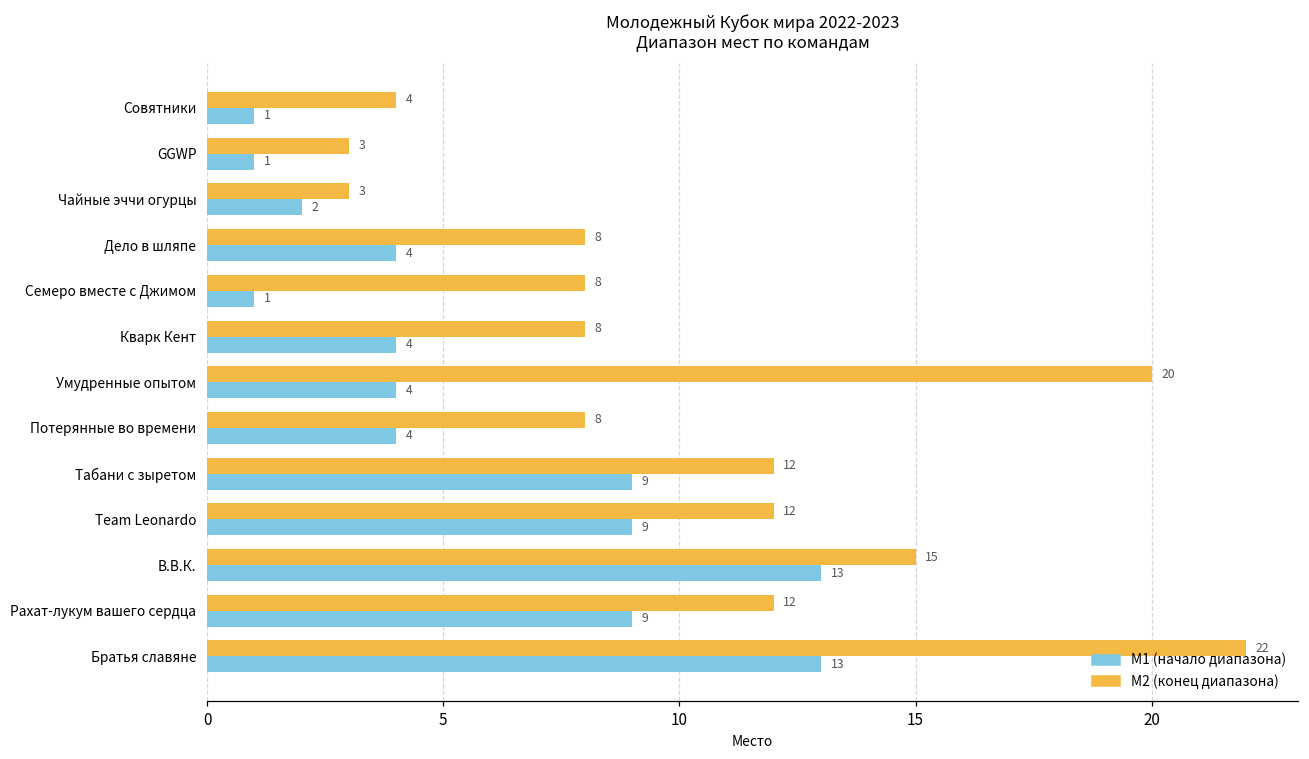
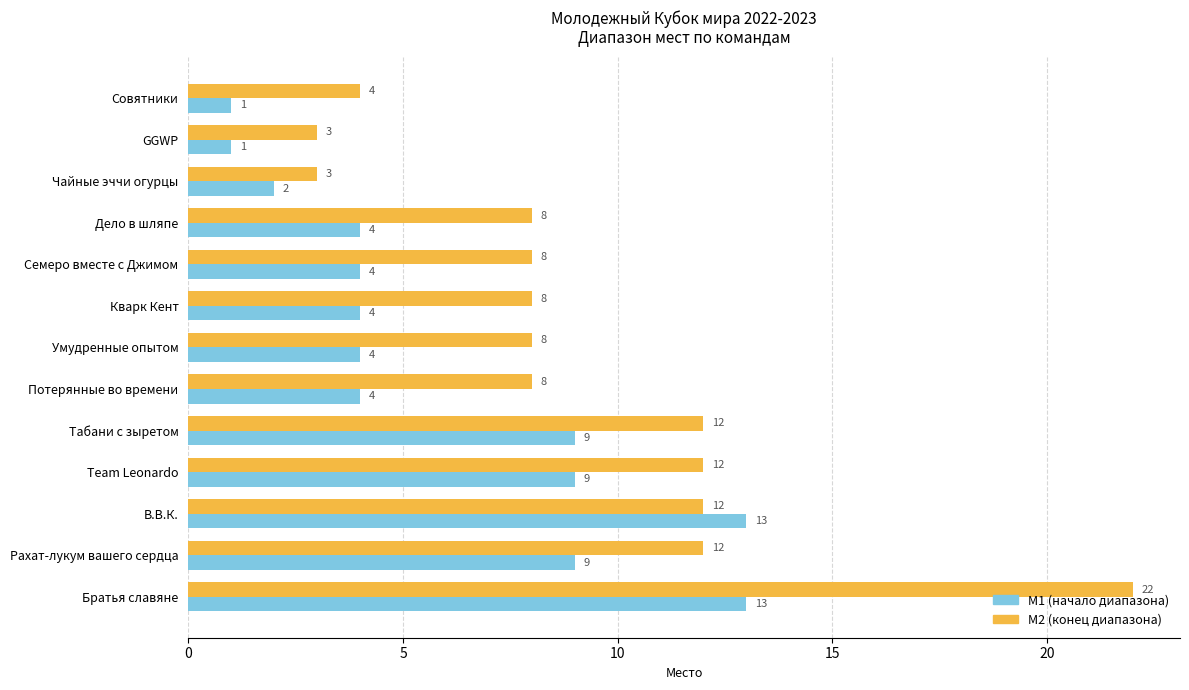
  {
    "M1 (начало диапазона)": {
      "Совятники": 1,
      "GGWP": 1,
      "Чайные эччи огурцы": 2,
      "Дело в шляпе": 4,
-     "Семеро вместе с Джимом": 1,
+     "Семеро вместе с Джимом": 4,
      "Кварк Кент": 4,
      "Умудренные опытом": 4,
      "Потерянные во времени": 4,
      "Табани с зыретом": 9,
      "Team Leonardo": 9,
      "В.В.К.": 13,
      "Рахат-лукум вашего сердца": 9,
      "Братья славяне": 13
    },
    "M2 (конец диапазона)": {
      "Совятники": 4,
      "GGWP": 3,
      "Чайные эччи огурцы": 3,
      "Дело в шляпе": 8,
      "Семеро вместе с Джимом": 8,
      "Кварк Кент": 8,
-     "Умудренные опытом": 20,
+     "Умудренные опытом": 8,
      "Потерянные во времени": 8,
      "Табани с зыретом": 12,
      "Team Leonardo": 12,
-     "В.В.К.": 15,
+     "В.В.К.": 12,
      "Рахат-лукум вашего сердца": 12,
      "Братья славяне": 22
    }
  }
